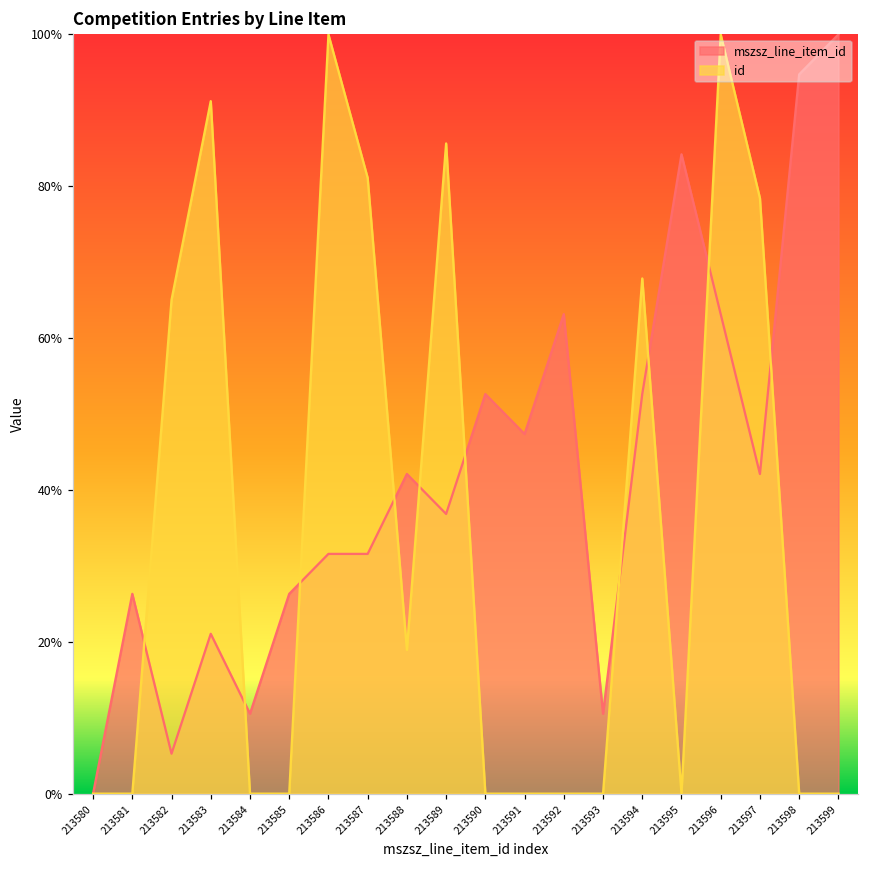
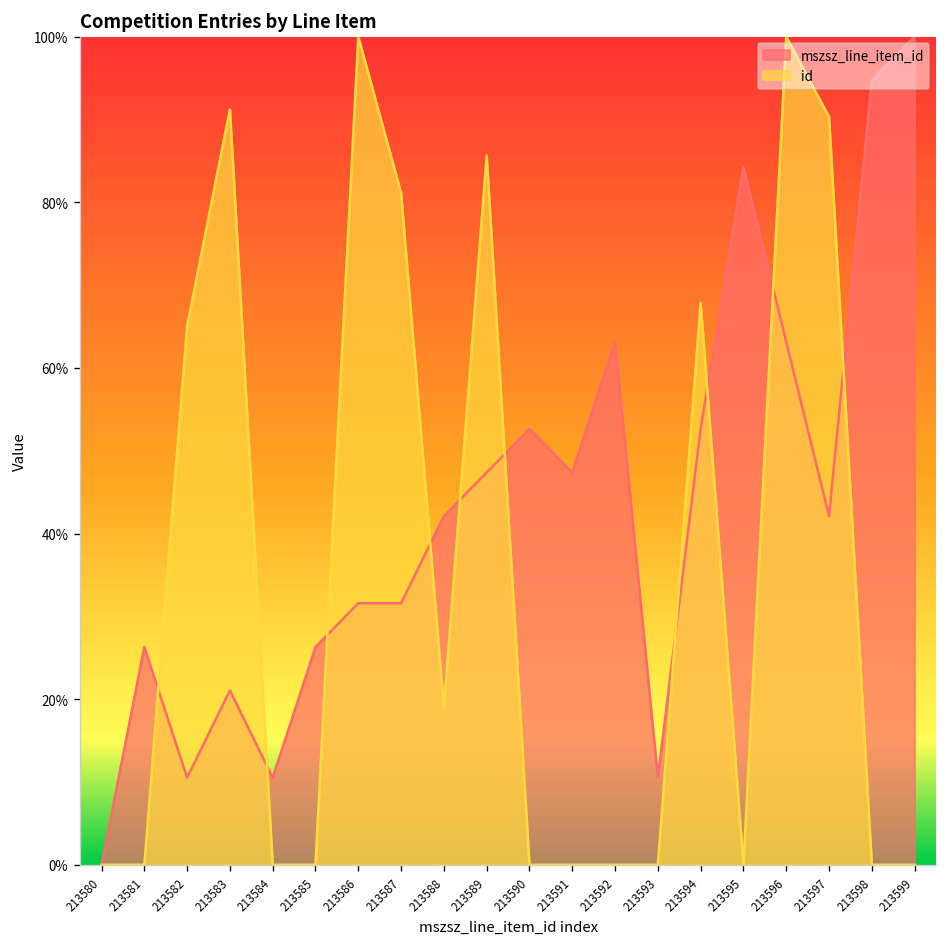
  {
    "mszsz_line_item_id": {
      "213581": "26%",
-     "213582": "5%",
+     "213582": "11%",
      "213583": "21%",
      "213584": "11%",
      "213585": "26%",
      "213586": "32%",
      "213587": "32%",
      "213588": "42%",
-     "213589": "37%",
+     "213589": "47%",
      "213590": "53%",
      "213591": "47%",
      "213592": "63%",
      "213593": "11%",
      "213594": "53%",
      "213595": "84%",
      "213596": "63%",
      "213597": "42%",
      "213599": "100%"
    },
    "id": {
      "213581": "0%",
      "213582": "65%",
      "213583": "91%",
      "213584": "0%",
      "213585": "0%",
      "213586": "100%",
      "213587": "81%",
      "213588": "19%",
      "213589": "86%",
      "213590": "0%",
      "213591": "0%",
      "213592": "0%",
      "213593": "0%",
      "213594": "68%",
      "213595": "0%",
      "213596": "100%",
-     "213597": "78%",
+     "213597": "90%",
      "213598": "0%",
      "213599": "0%"
    }
  }
